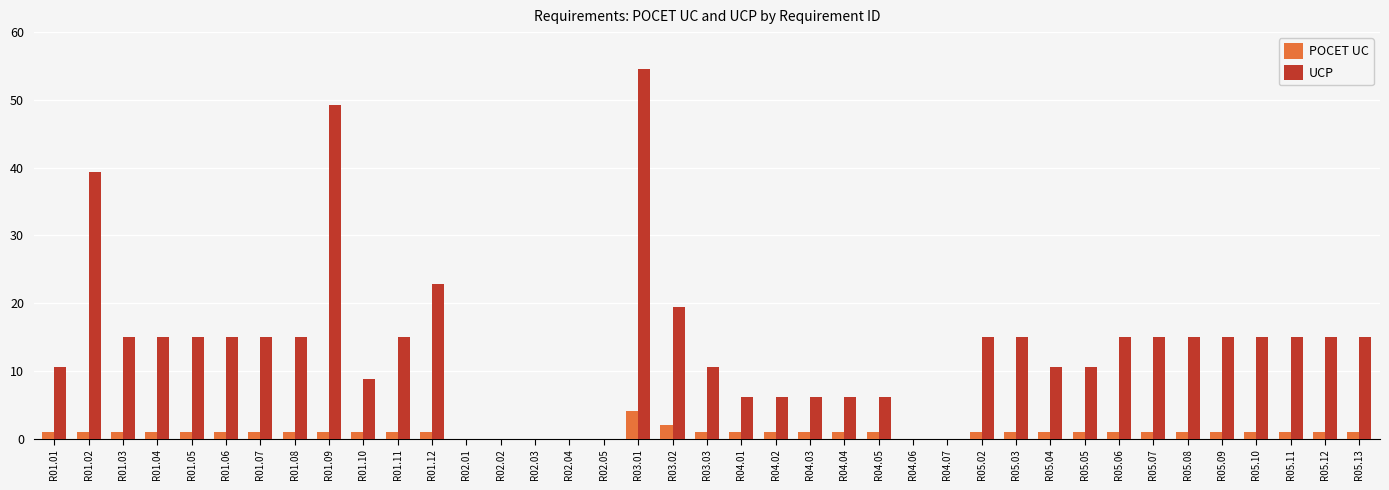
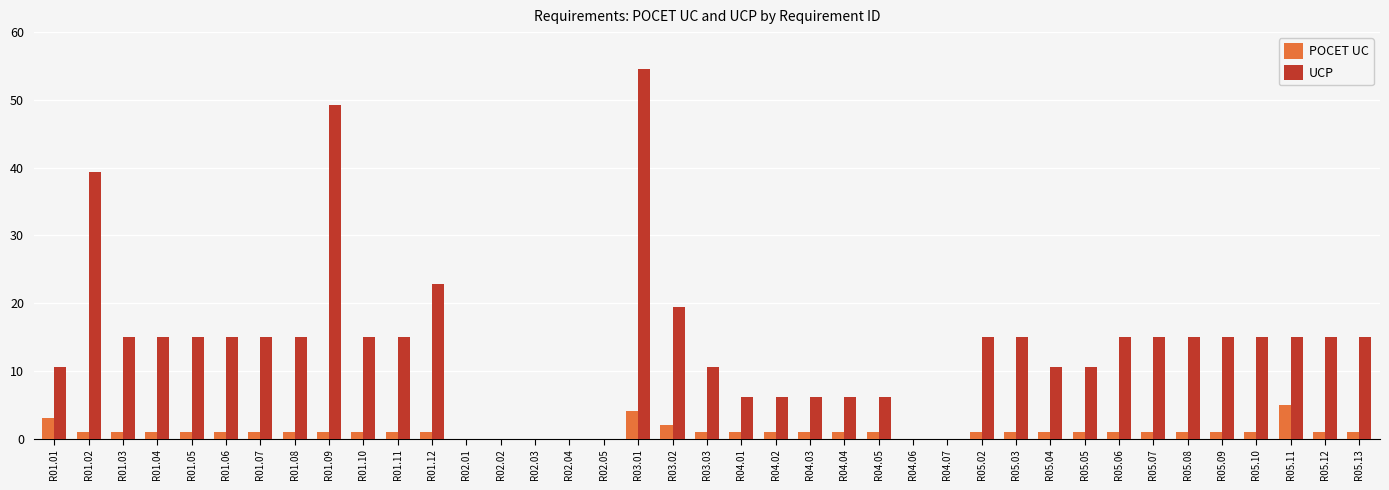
  {
    "POCET UC": {
-     "R01.01": 1,
+     "R01.01": 3,
      "R01.02": 1,
      "R01.03": 1,
      "R01.04": 1,
      "R01.05": 1,
      "R01.06": 1,
      "R01.07": 1,
      "R01.08": 1,
      "R01.09": 1,
      "R01.10": 1,
      "R01.11": 1,
      "R01.12": 1,
      "R02.01": 0,
      "R02.02": 0,
      "R02.03": 0,
      "R02.04": 0,
      "R02.05": 0,
      "R03.01": 4,
      "R03.02": 2,
      "R03.03": 1,
      "R04.01": 1,
      "R04.02": 1,
      "R04.03": 1,
      "R04.04": 1,
      "R04.05": 1,
      "R04.06": 0,
      "R04.07": 0,
      "R05.02": 1,
      "R05.03": 1,
      "R05.04": 1,
      "R05.05": 1,
      "R05.06": 1,
      "R05.07": 1,
      "R05.08": 1,
      "R05.09": 1,
      "R05.10": 1,
-     "R05.11": 1,
+     "R05.11": 5,
      "R05.12": 1,
      "R05.13": 1
    },
    "UCP": {
      "R01.01": 11,
      "R01.02": 39,
      "R01.03": 15,
      "R01.04": 15,
      "R01.05": 15,
      "R01.06": 15,
      "R01.07": 15,
      "R01.08": 15,
      "R01.09": 49,
-     "R01.10": 9,
+     "R01.10": 15,
      "R01.11": 15,
      "R01.12": 23,
      "R02.01": 0,
      "R02.02": 0,
      "R02.03": 0,
      "R02.04": 0,
      "R02.05": 0,
      "R03.01": 55,
      "R03.02": 19,
      "R03.03": 11,
      "R04.01": 6,
      "R04.02": 6,
      "R04.03": 6,
      "R04.04": 6,
      "R04.05": 6,
      "R04.06": 0,
      "R04.07": 0,
      "R05.02": 15,
      "R05.03": 15,
      "R05.04": 11,
      "R05.05": 11,
      "R05.06": 15,
      "R05.07": 15,
      "R05.08": 15,
      "R05.09": 15,
      "R05.10": 15,
      "R05.11": 15,
      "R05.12": 15,
      "R05.13": 15
    }
  }
